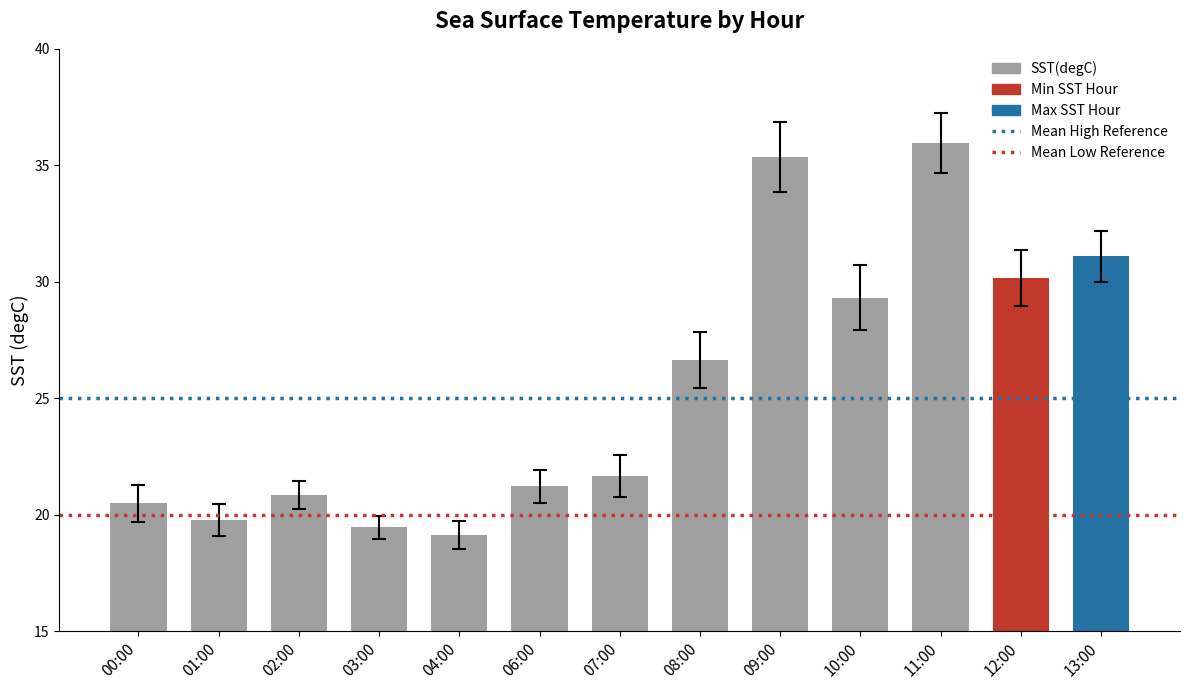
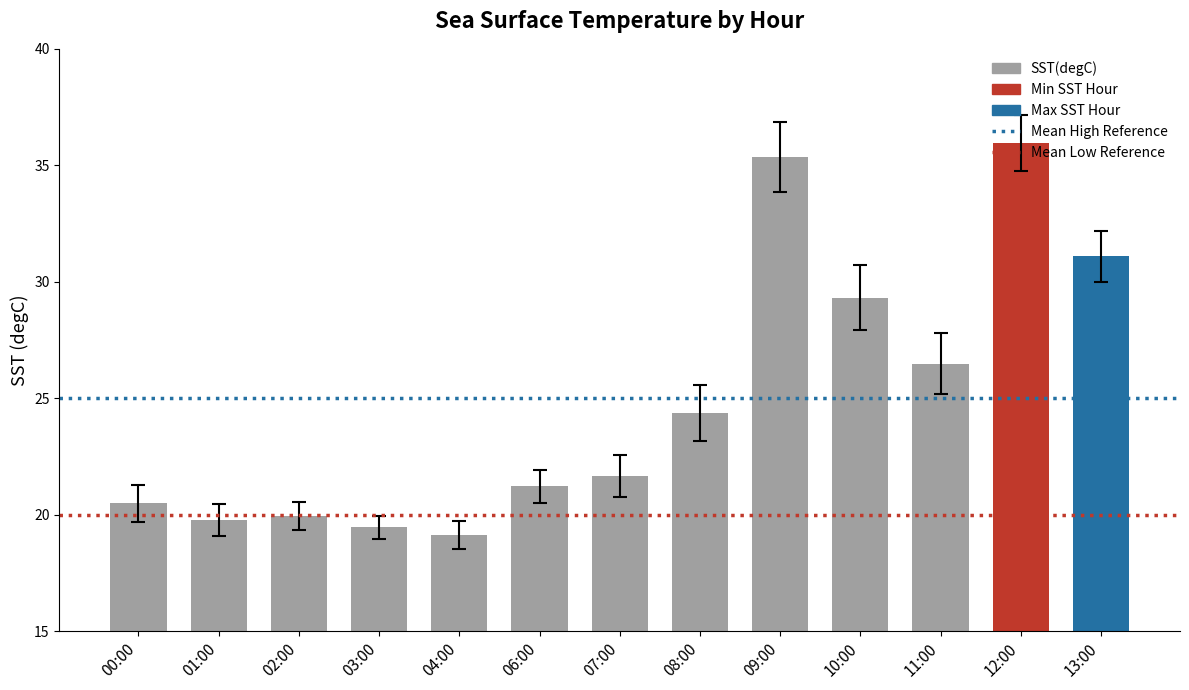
  {
    "SST(degC)": {
      "00:00": 20.5,
      "01:00": 19.8,
-     "02:00": 20.8,
+     "02:00": 19.9,
      "03:00": 19.5,
      "04:00": 19.1,
      "06:00": 21.2,
      "07:00": 21.7,
-     "08:00": 26.6,
+     "08:00": 24.4,
      "09:00": 35.4,
      "10:00": 29.3,
-     "11:00": 36.0,
-     "12:00": 30.2,
+     "11:00": 26.5,
+     "12:00": 36.0,
      "13:00": 31.1
    }
  }
